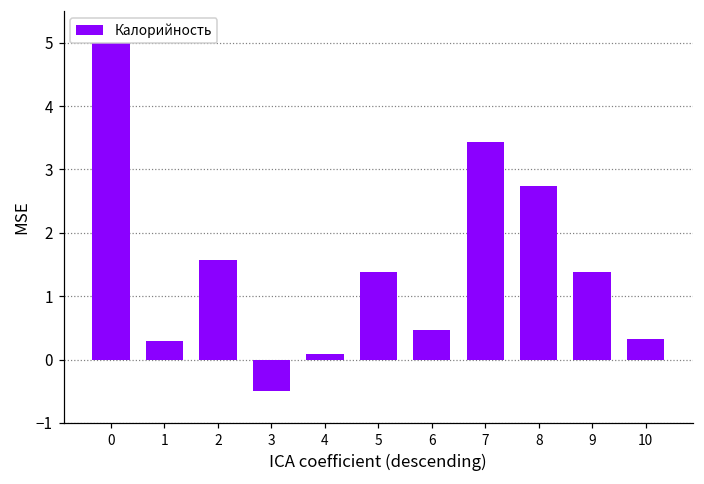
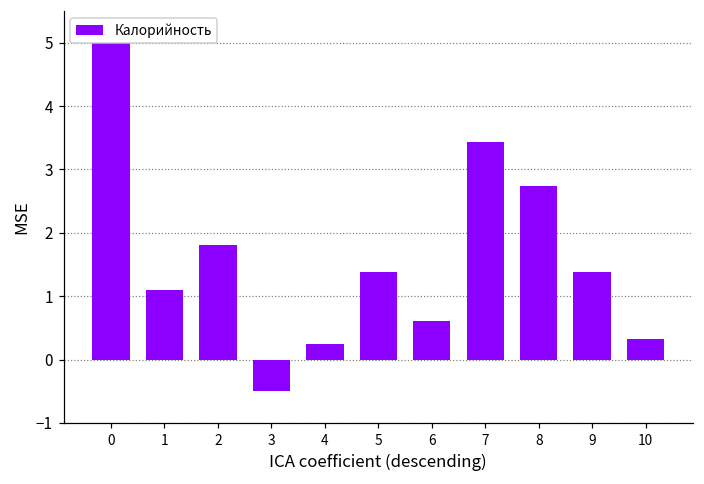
  {
-   "1": 0.3,
-   "2": 1.6,
+   "1": 1.1,
+   "2": 1.8,
    "3": -0.5,
-   "4": 0.1,
+   "4": 0.2,
    "5": 1.4,
-   "6": 0.5,
+   "6": 0.6,
    "7": 3.4,
    "8": 2.7,
    "9": 1.4,
    "10": 0.3
  }
